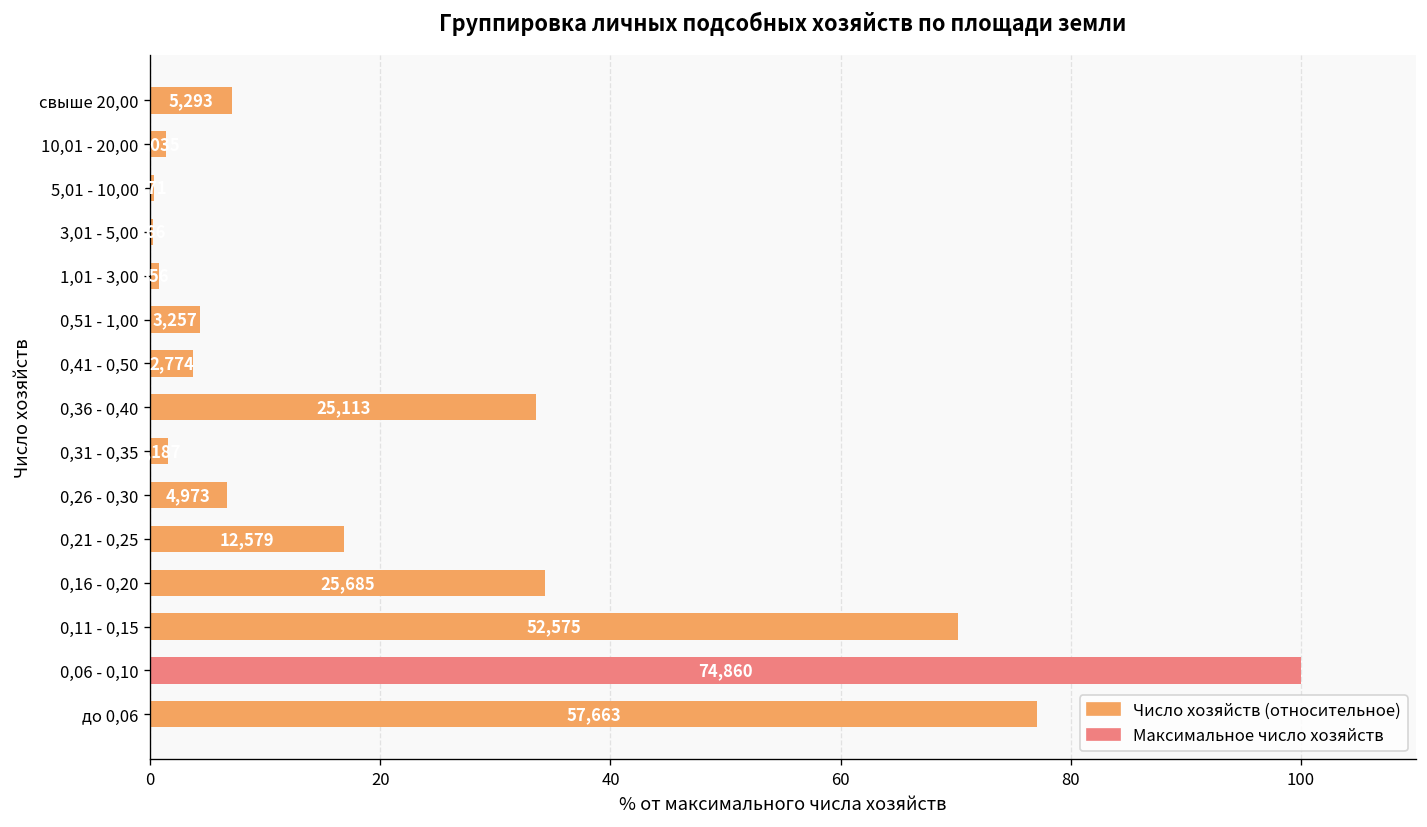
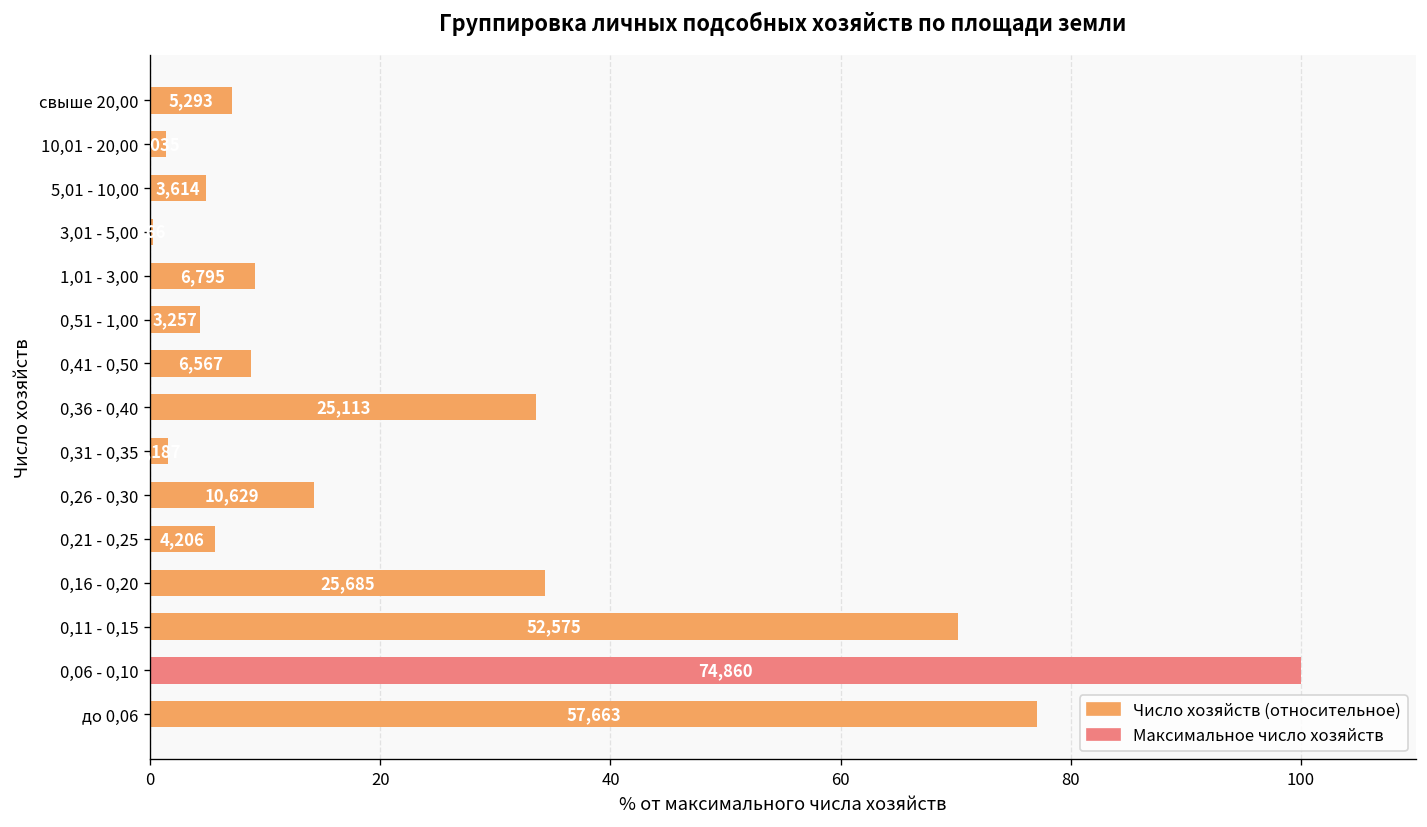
  {
-   "5,01 - 10,00": "0",
-   "1,01 - 3,00": "1",
-   "0,41 - 0,50": "2,774",
-   "0,26 - 0,30": "4,973",
-   "0,21 - 0,25": "12,579"
+   "5,01 - 10,00": "5",
+   "1,01 - 3,00": "9",
+   "0,41 - 0,50": "6,567",
+   "0,26 - 0,30": "10,629",
+   "0,21 - 0,25": "4,206"
  }
